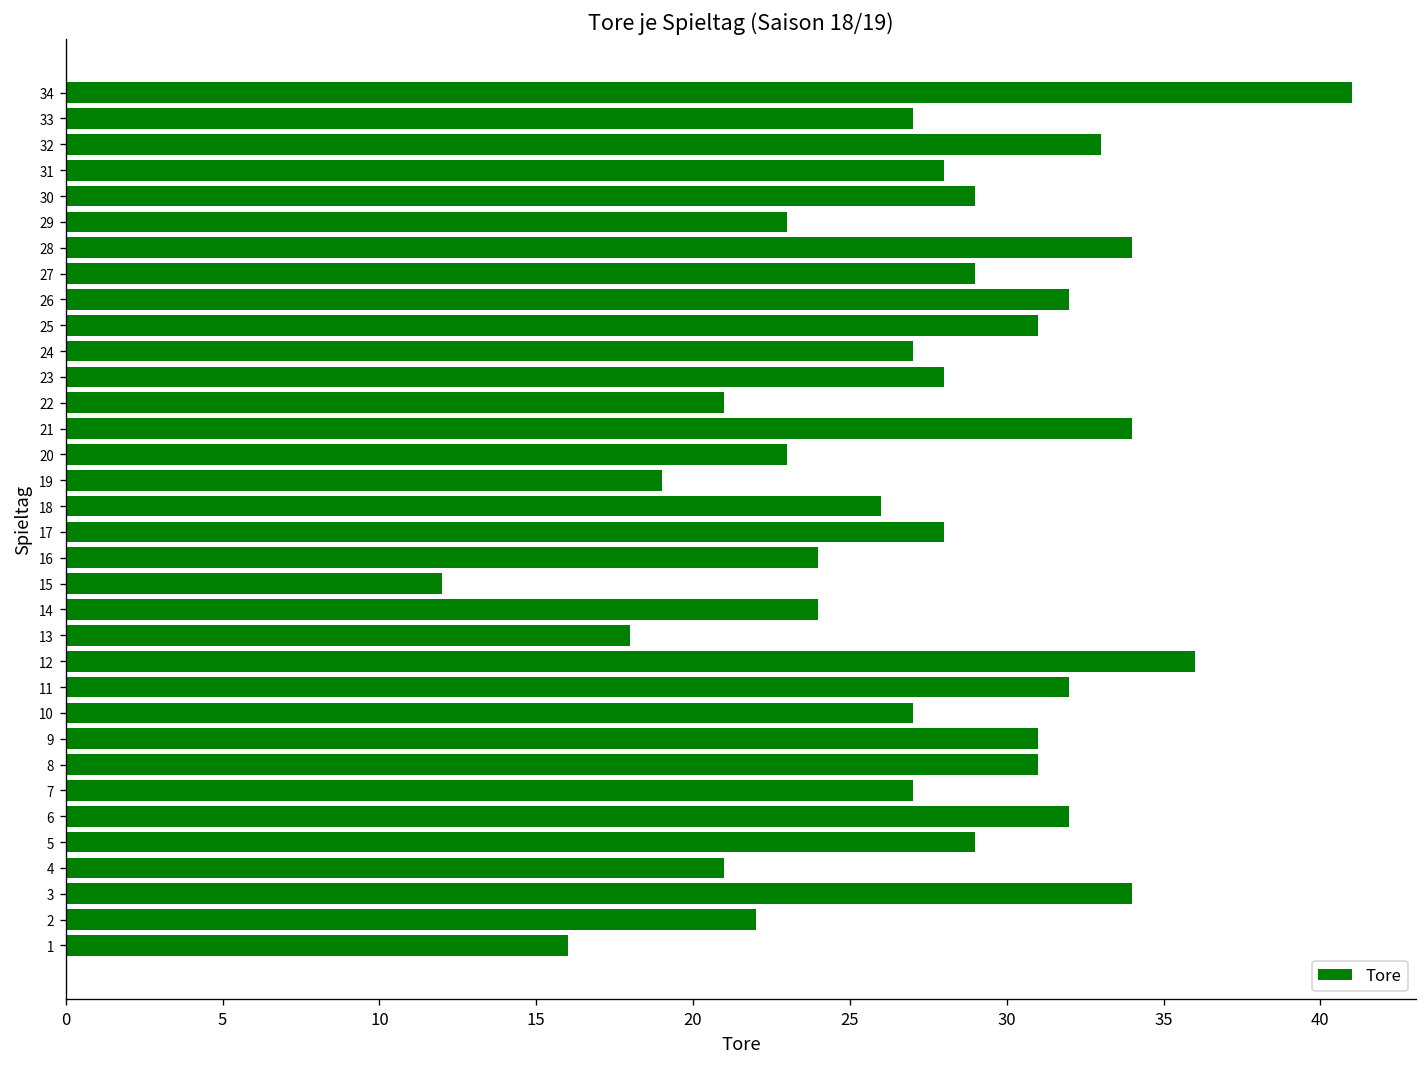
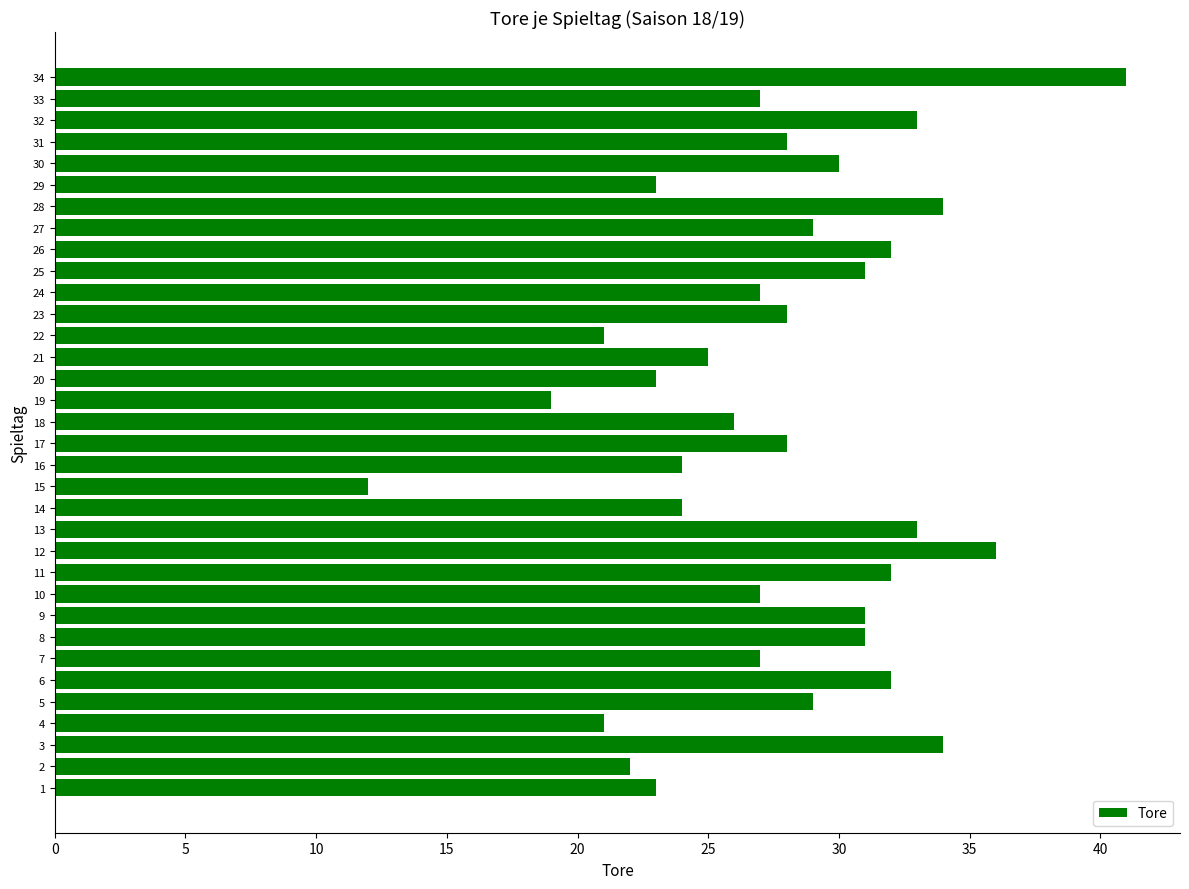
  {
    "34": 41,
    "33": 27,
    "32": 33,
    "31": 28,
-   "30": 29,
+   "30": 30,
    "29": 23,
    "28": 34,
    "27": 29,
    "26": 32,
    "25": 31,
    "24": 27,
    "23": 28,
    "22": 21,
-   "21": 34,
+   "21": 25,
    "20": 23,
    "19": 19,
    "18": 26,
    "17": 28,
    "16": 24,
    "15": 12,
    "14": 24,
-   "13": 18,
+   "13": 33,
    "12": 36,
    "11": 32,
    "10": 27,
    "9": 31,
    "8": 31,
    "7": 27,
    "6": 32,
    "5": 29,
    "4": 21,
    "3": 34,
    "2": 22,
-   "1": 16
+   "1": 23
  }
